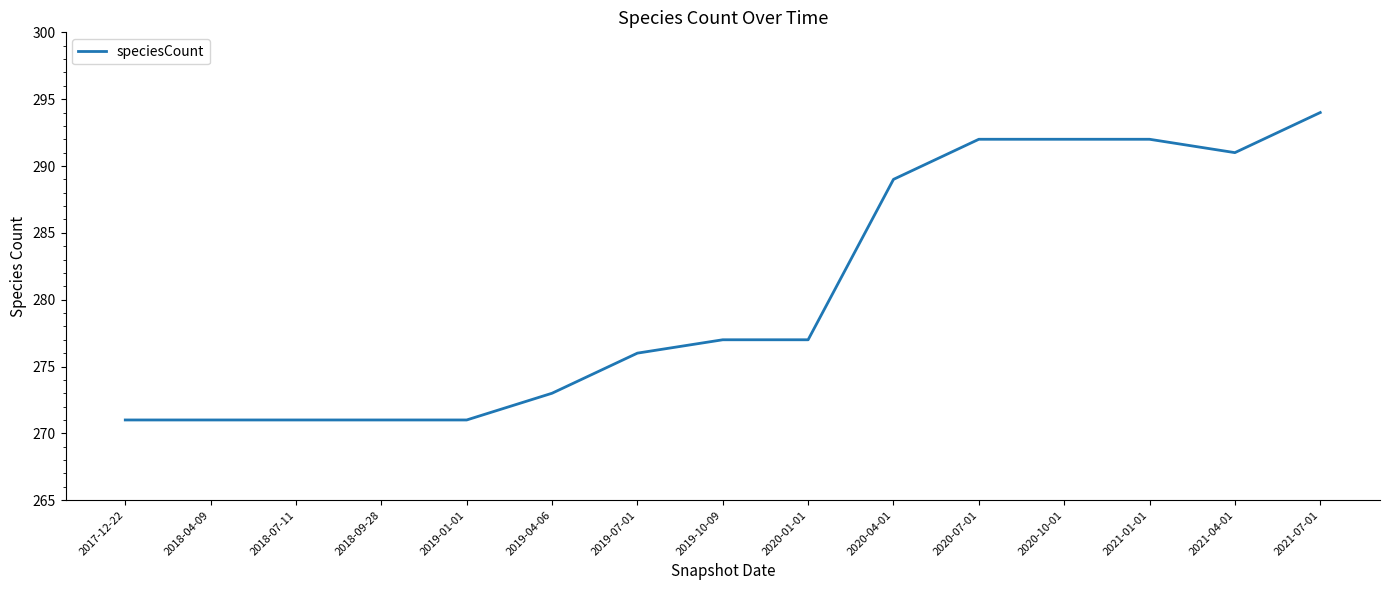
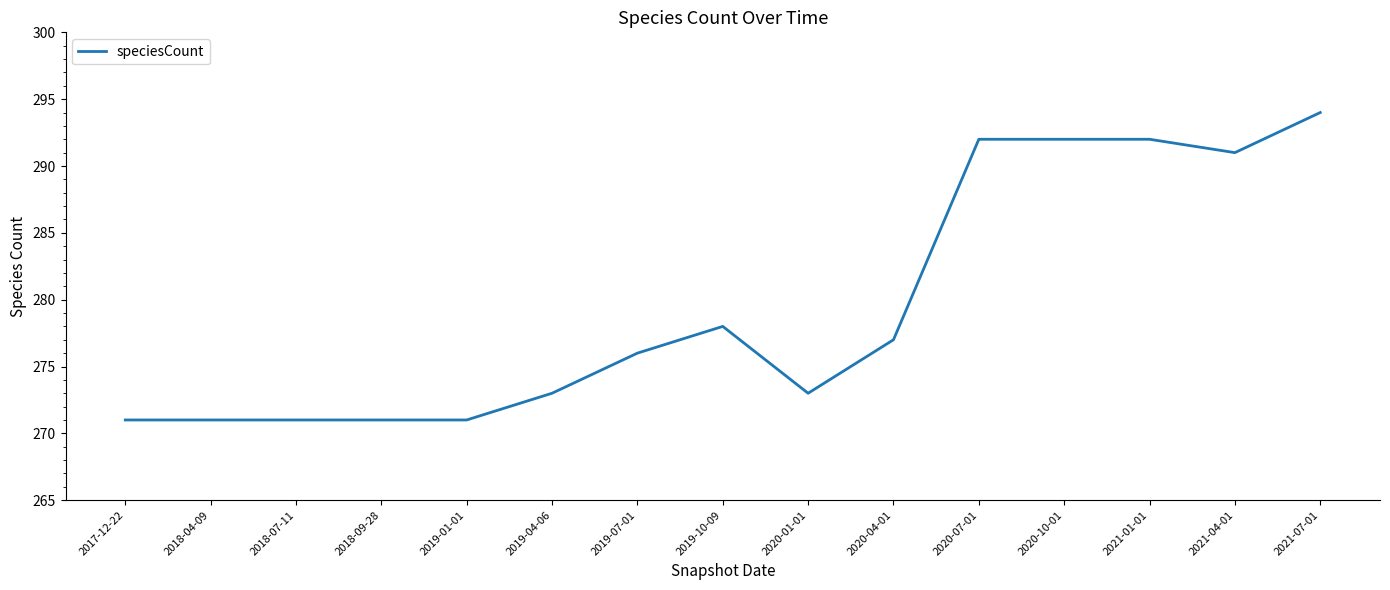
  {
    "2017-12-22": 271,
    "2018-04-09": 271,
    "2018-07-11": 271,
    "2018-09-28": 271,
    "2019-01-01": 271,
    "2019-04-06": 273,
    "2019-07-01": 276,
-   "2019-10-09": 277,
-   "2020-01-01": 277,
-   "2020-04-01": 289,
+   "2019-10-09": 278,
+   "2020-01-01": 273,
+   "2020-04-01": 277,
    "2020-07-01": 292,
    "2020-10-01": 292,
    "2021-01-01": 292,
    "2021-04-01": 291,
    "2021-07-01": 294
  }
